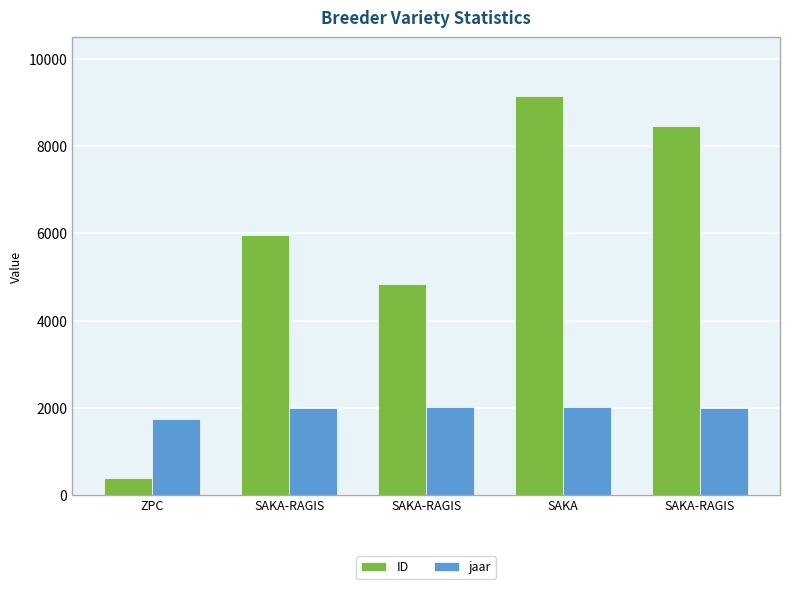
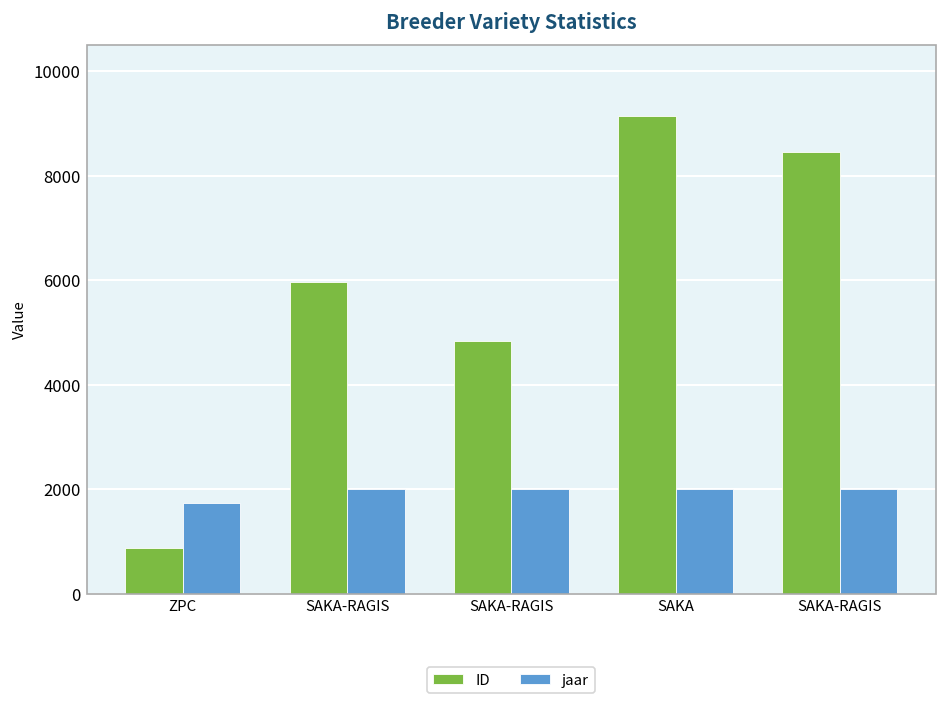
  {
    "ID": {
-     "ZPC": 400,
+     "ZPC": 900,
      "SAKA": 9200
    },
    "jaar": {
      "ZPC": 1700,
      "SAKA": 2000
    }
  }
